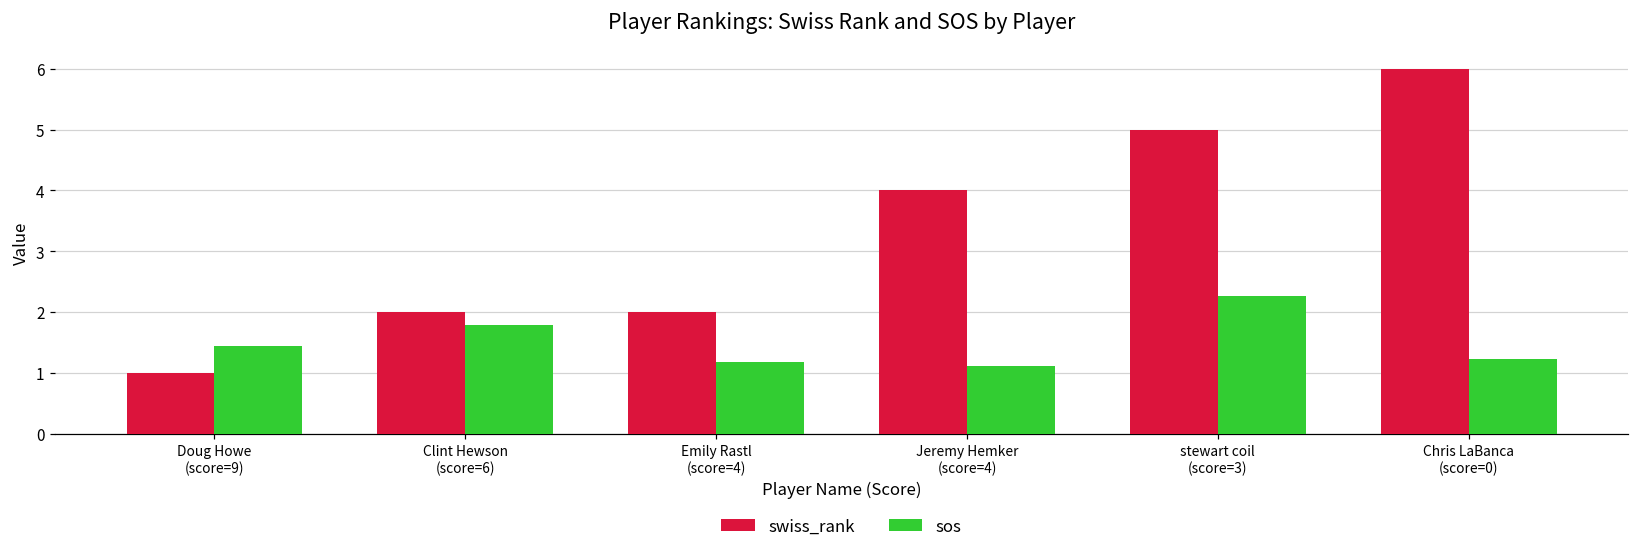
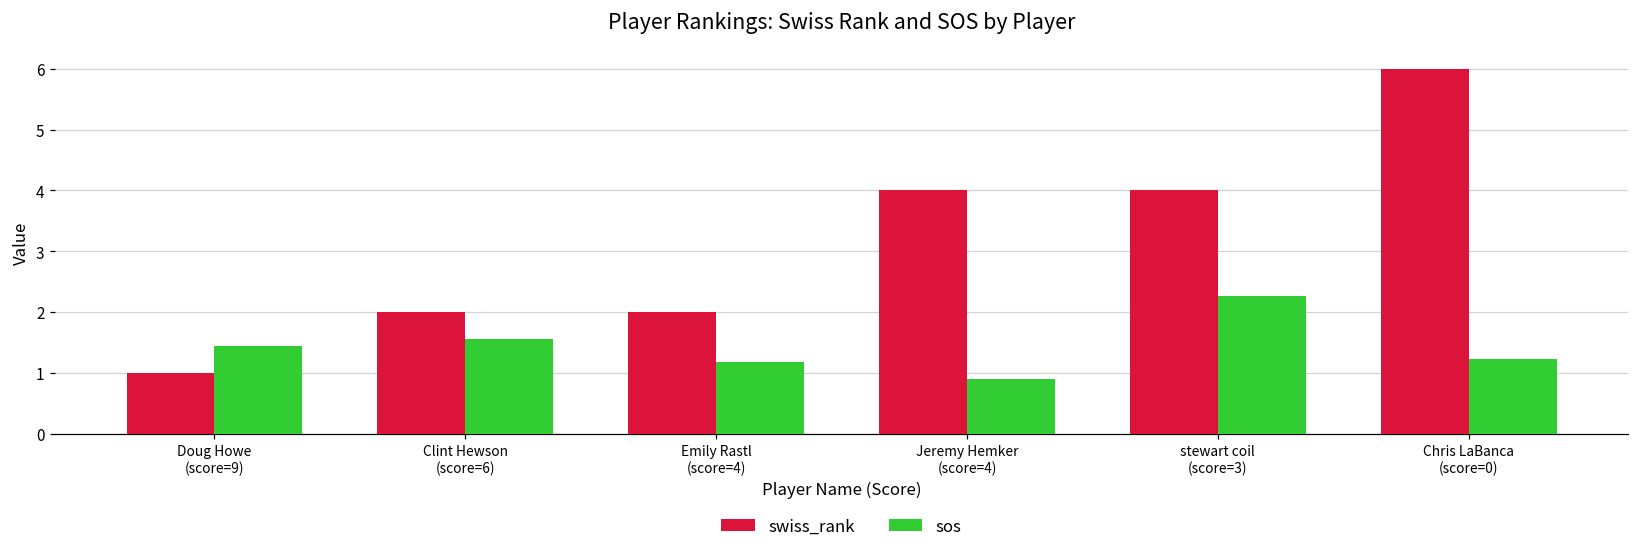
  {
    "swiss_rank": {
      "Doug Howe (score=9)": 1,
      "Clint Hewson (score=6)": 2,
      "Emily Rastl (score=4)": 2,
      "Jeremy Hemker (score=4)": 4,
-     "stewart coil (score=3)": 5,
+     "stewart coil (score=3)": 4,
      "Chris LaBanca (score=0)": 6
    },
    "sos": {
      "Doug Howe (score=9)": 1.4,
-     "Clint Hewson (score=6)": 1.8,
+     "Clint Hewson (score=6)": 1.6,
      "Emily Rastl (score=4)": 1.2,
-     "Jeremy Hemker (score=4)": 1.1,
+     "Jeremy Hemker (score=4)": 0.9,
      "stewart coil (score=3)": 2.3,
      "Chris LaBanca (score=0)": 1.2
    }
  }
